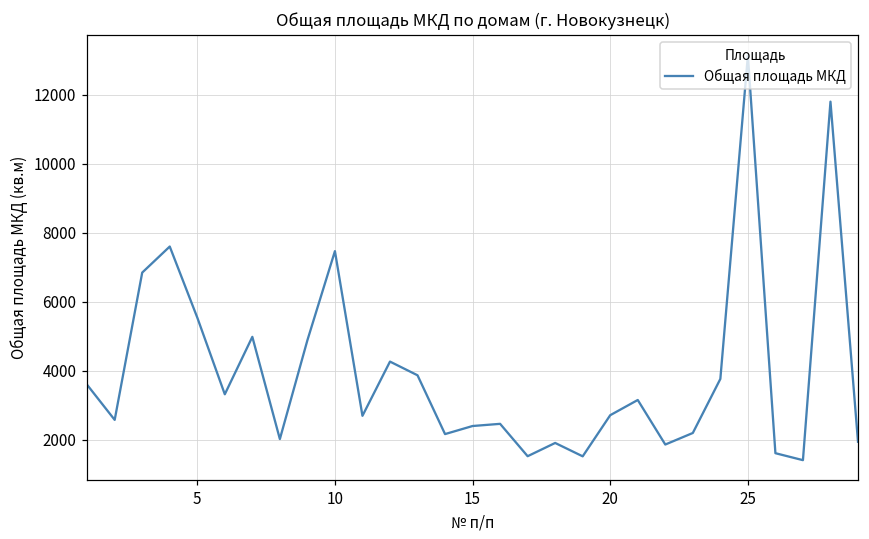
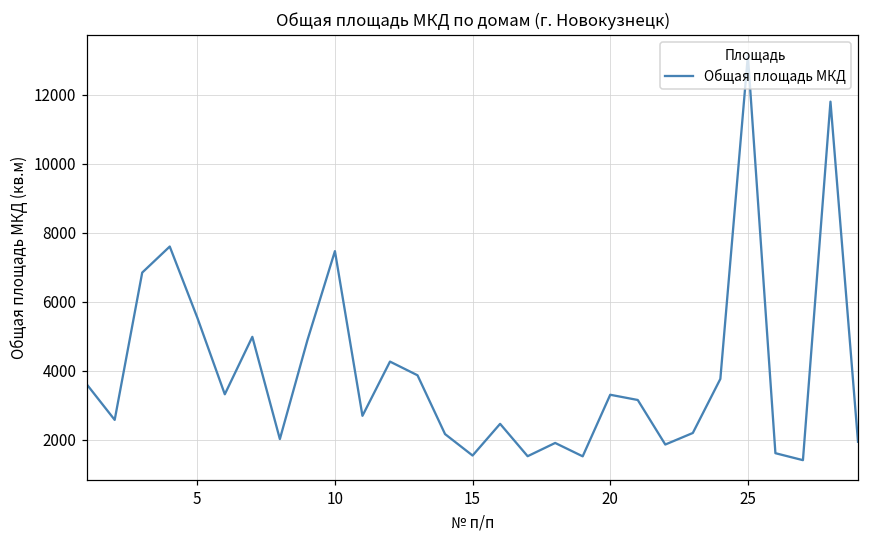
  {
    "5": 5500,
    "10": 7500,
-   "15": 2400,
-   "20": 2700
+   "15": 1500,
+   "20": 3300
  }
